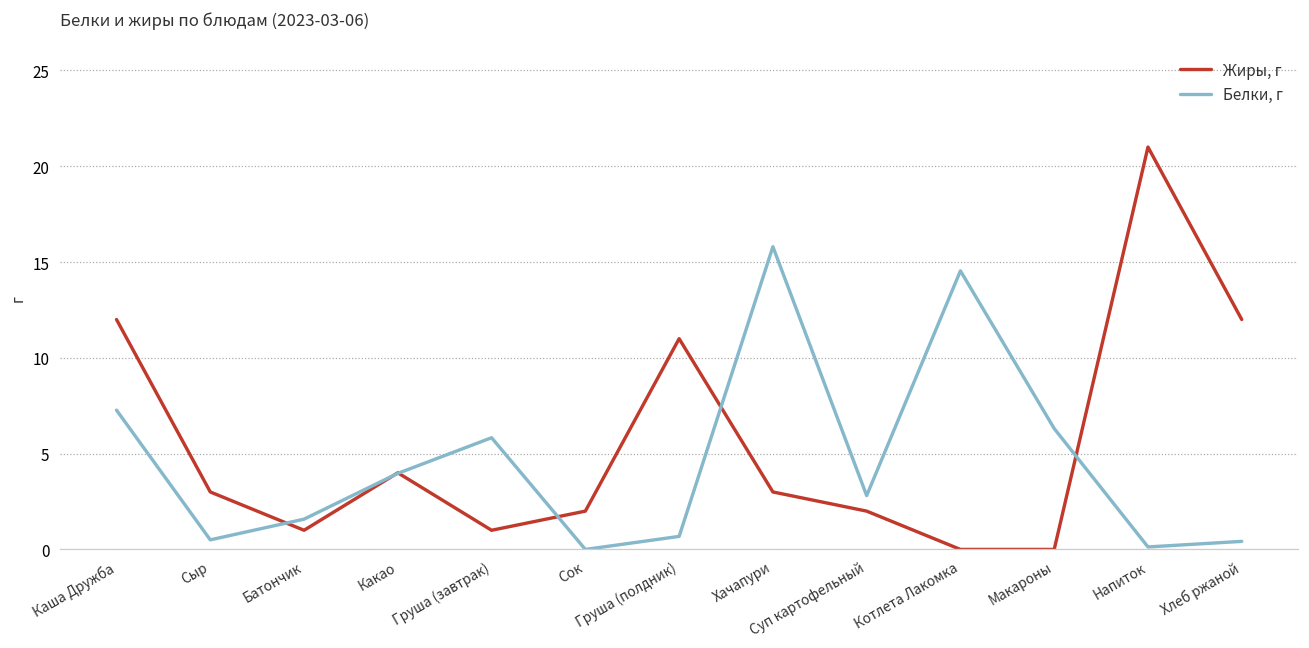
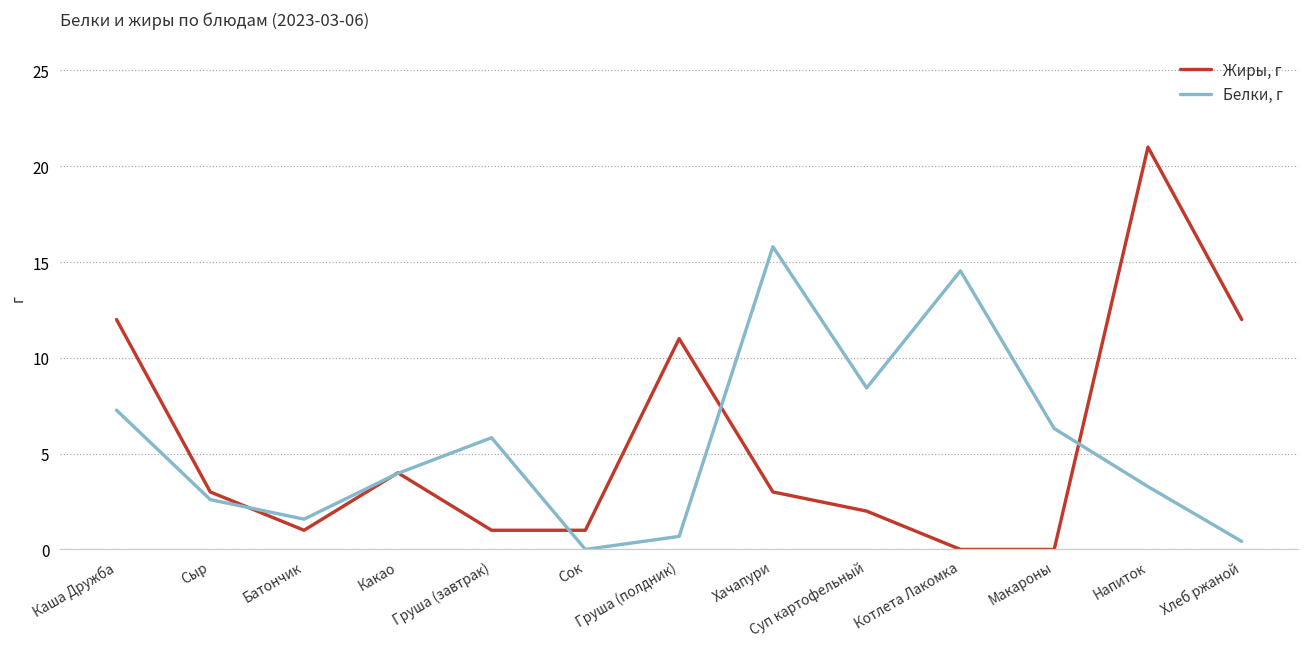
  {
    "Жиры, г": {
      "Каша Дружба": 12,
      "Сыр": 3,
      "Батончик": 1,
      "Груша (завтрак)": 1,
-     "Сок": 2,
+     "Сок": 1,
      "Груша (полдник)": 11,
      "Хачапури": 3,
      "Суп картофельный": 2,
      "Котлета Лакомка": 0,
      "Макароны": 0,
      "Напиток": 21,
      "Хлеб ржаной": 12
    },
    "Белки, г": {
      "Каша Дружба": 7.3,
-     "Сыр": 0.5,
+     "Сыр": 2.6,
      "Батончик": 1.6,
      "Груша (завтрак)": 5.8,
      "Сок": 0.0,
      "Груша (полдник)": 0.7,
      "Хачапури": 15.8,
-     "Суп картофельный": 2.8,
+     "Суп картофельный": 8.4,
      "Котлета Лакомка": 14.5,
      "Макароны": 6.3,
-     "Напиток": 0.1,
+     "Напиток": 3.3,
      "Хлеб ржаной": 0.4
    }
  }
